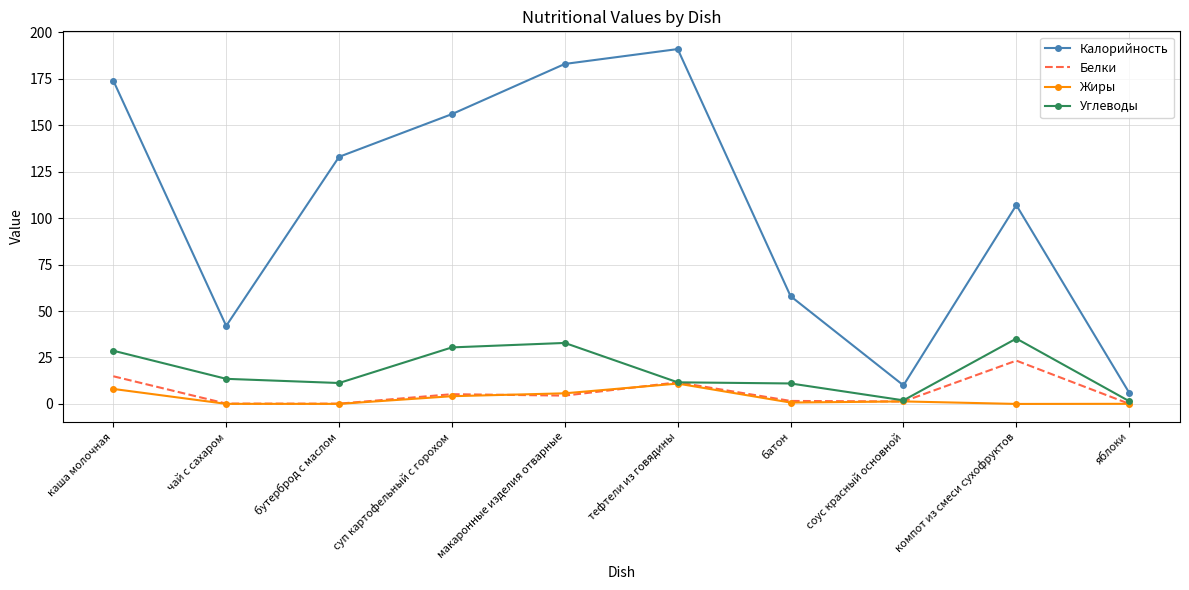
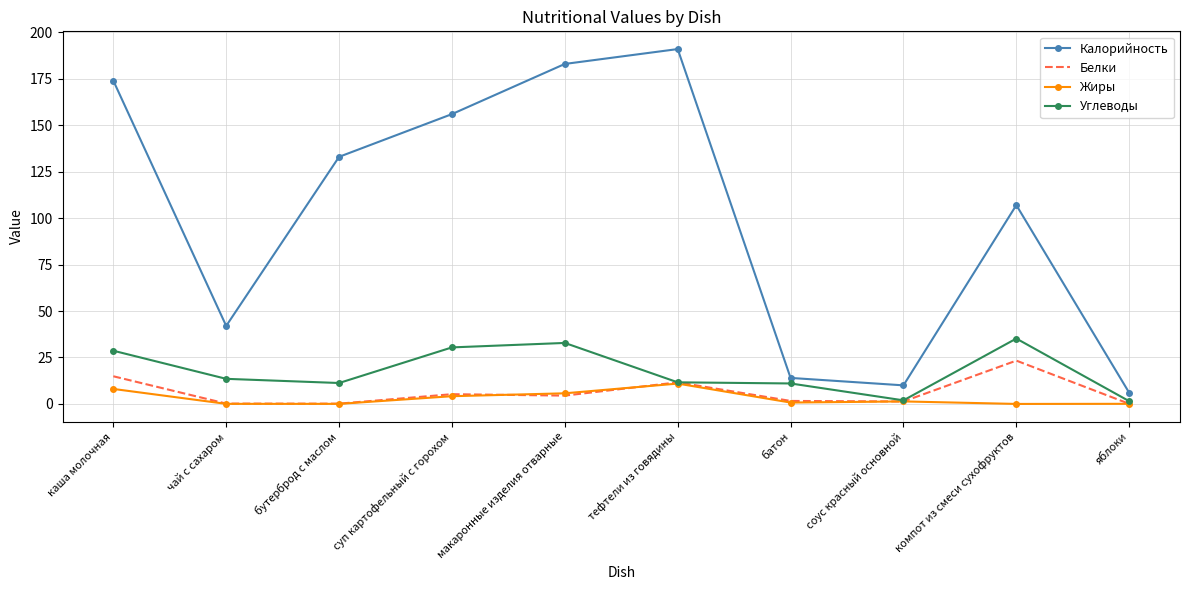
  {
    "Калорийность": {
      "каша молочная": 174,
      "чай с сахаром": 42,
      "бутерброд с маслом": 133,
      "суп картофельный с горохом": 156,
      "макаронные изделия отварные": 183,
      "тефтели из говядины": 191,
-     "батон": 58,
+     "батон": 14,
      "соус красный основной": 10,
      "компот из смеси сухофруктов": 107,
      "яблоки": 6
    },
    "Белки": {
      "каша молочная": 15,
      "компот из смеси сухофруктов": 23
    },
    "Жиры": {
      "каша молочная": 8,
      "компот из смеси сухофруктов": 0
    },
    "Углеводы": {
      "каша молочная": 29,
      "чай с сахаром": 14,
      "бутерброд с маслом": 11,
      "суп картофельный с горохом": 30,
      "макаронные изделия отварные": 33,
      "батон": 11,
      "компот из смеси сухофруктов": 35,
      "яблоки": 1
    }
  }
